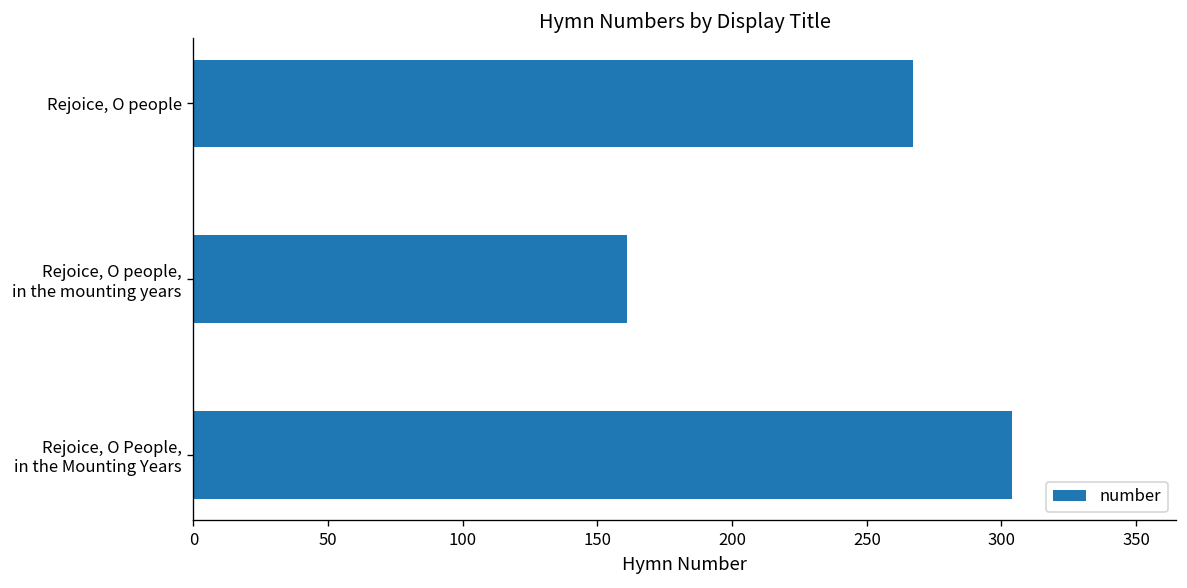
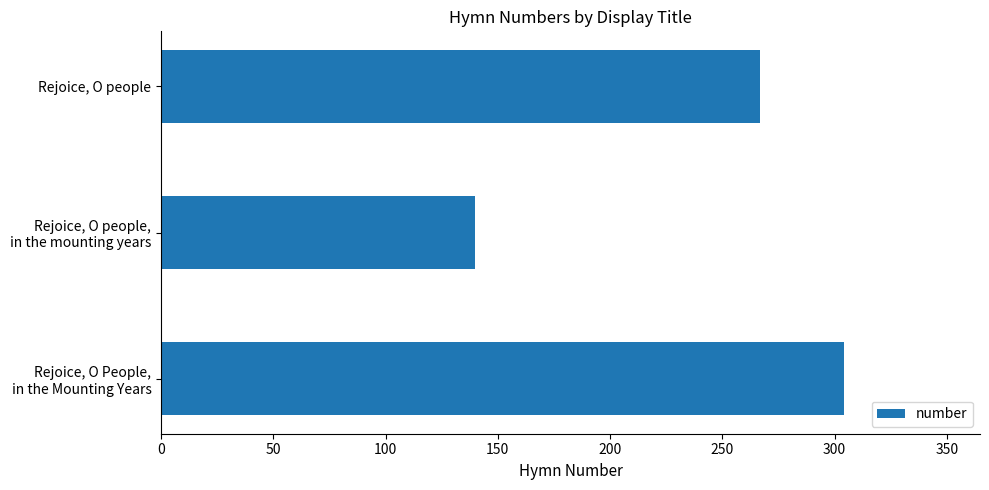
  {
    "Rejoice, O people": 267,
-   "Rejoice, O people, in the mounting years": 161,
+   "Rejoice, O people, in the mounting years": 140,
    "Rejoice, O People, in the Mounting Years": 304
  }
